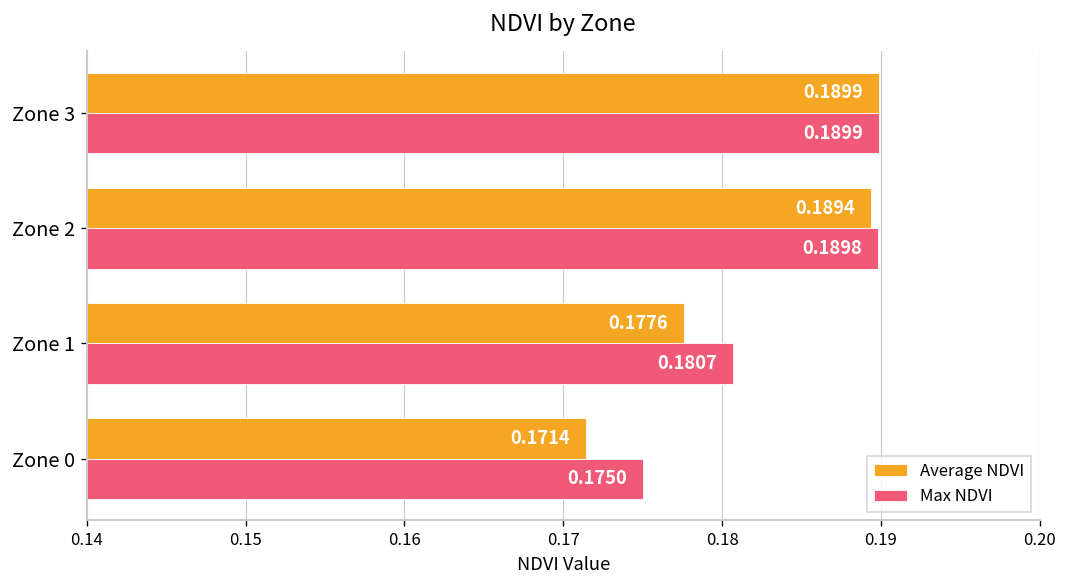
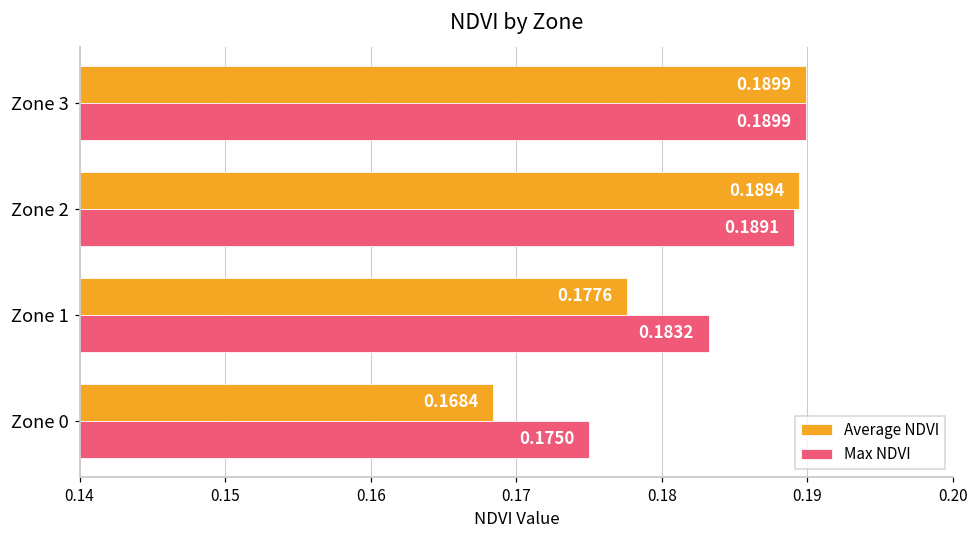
  {
    "Average NDVI": {
      "Zone 3": 0.1899,
      "Zone 2": 0.1894,
      "Zone 1": 0.1776,
-     "Zone 0": 0.1714
+     "Zone 0": 0.1684
    },
    "Max NDVI": {
      "Zone 3": 0.1899,
-     "Zone 2": 0.1898,
-     "Zone 1": 0.1807,
+     "Zone 2": 0.1891,
+     "Zone 1": 0.1832,
      "Zone 0": 0.1750
    }
  }
